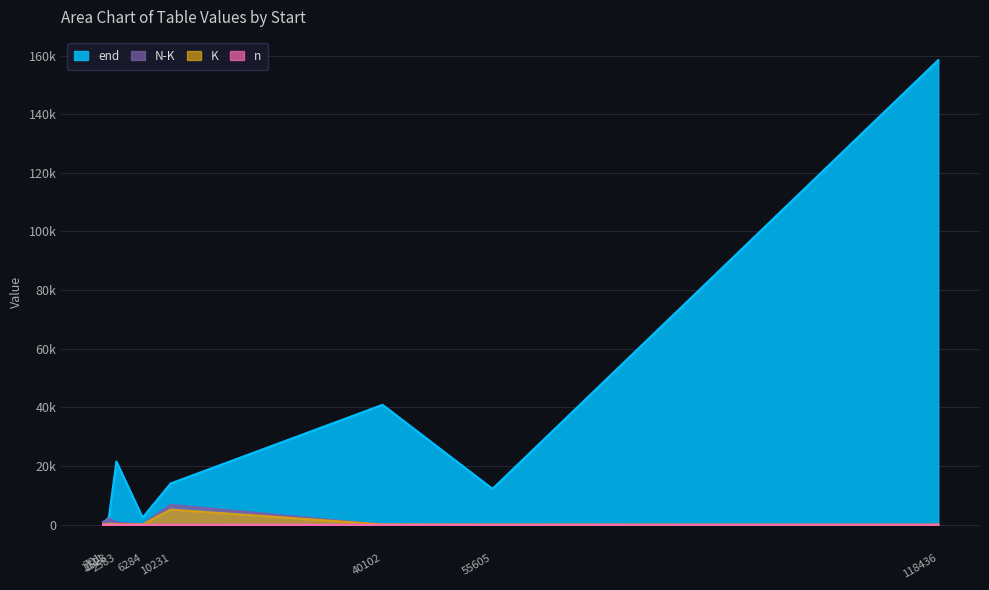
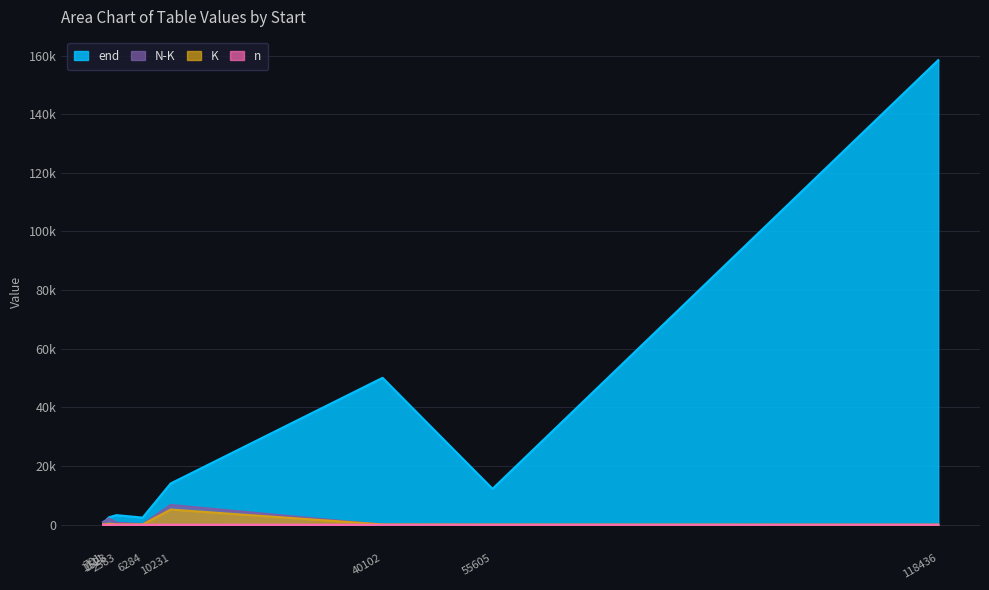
  {
    "end": {
-     "2583": 22000,
+     "2583": 3000,
      "6284": 2000,
      "10231": 14000,
-     "40102": 41000,
+     "40102": 50000,
      "55605": 12000,
      "118436": 158000
    },
    "N-K": {
      "10231": 7000
    },
    "K": {
      "10231": 5000
    },
    "n": {
      "10231": 0
    }
  }
